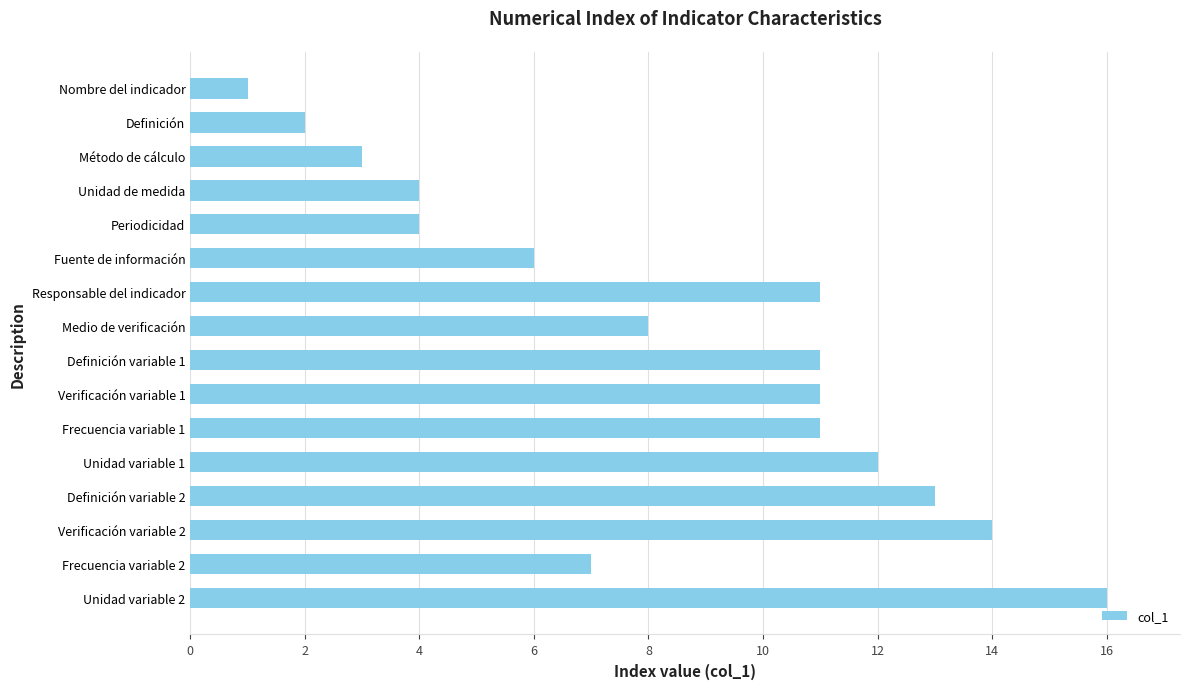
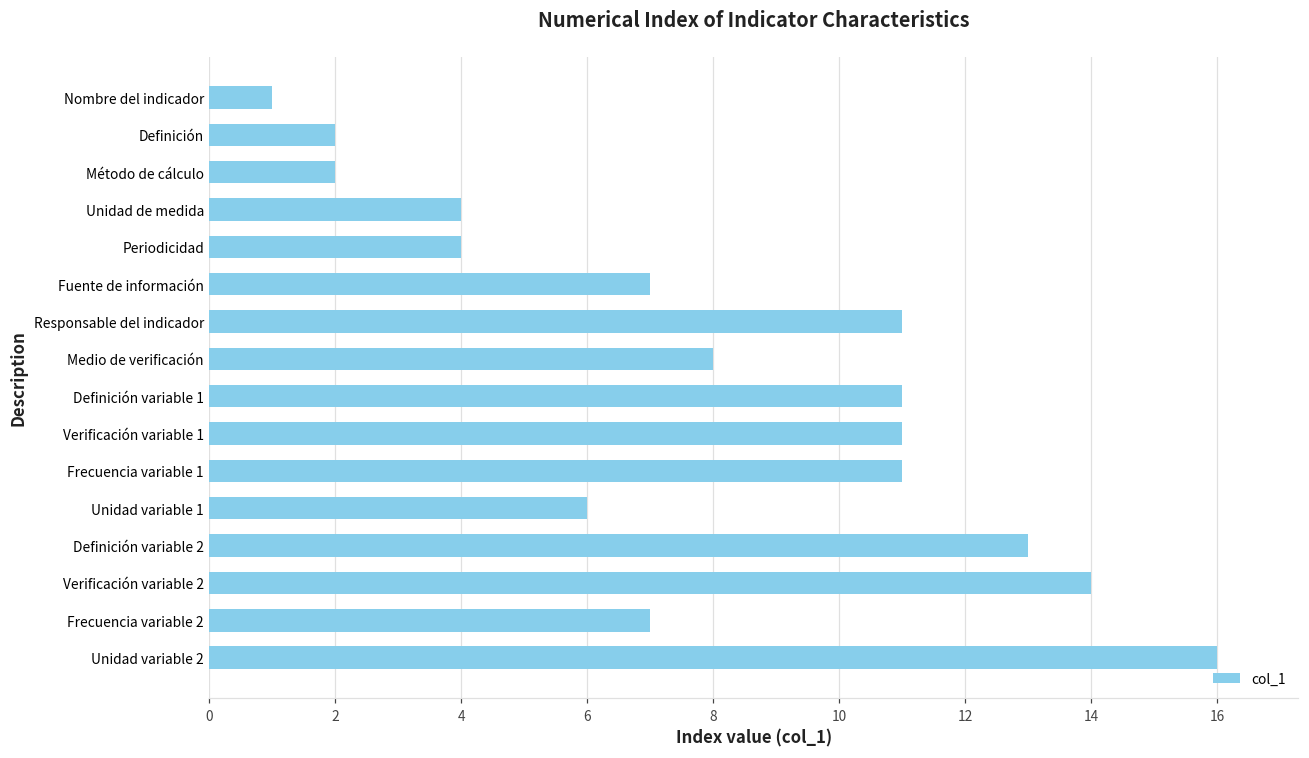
  {
    "Nombre del indicador": 1,
    "Definición": 2,
-   "Método de cálculo": 3,
+   "Método de cálculo": 2,
    "Unidad de medida": 4,
    "Periodicidad": 4,
-   "Fuente de información": 6,
+   "Fuente de información": 7,
    "Responsable del indicador": 11,
    "Medio de verificación": 8,
    "Definición variable 1": 11,
    "Verificación variable 1": 11,
    "Frecuencia variable 1": 11,
-   "Unidad variable 1": 12,
+   "Unidad variable 1": 6,
    "Definición variable 2": 13,
    "Verificación variable 2": 14,
    "Frecuencia variable 2": 7,
    "Unidad variable 2": 16
  }
